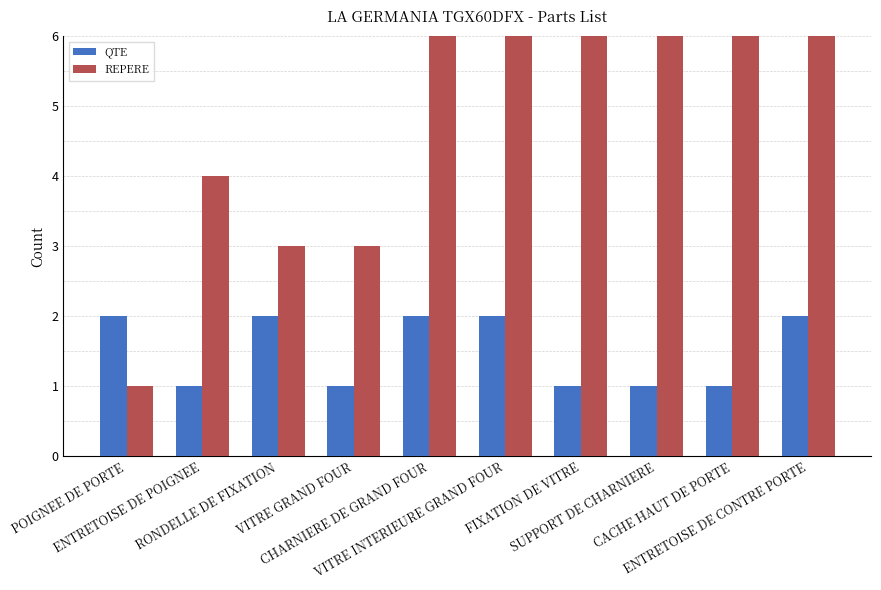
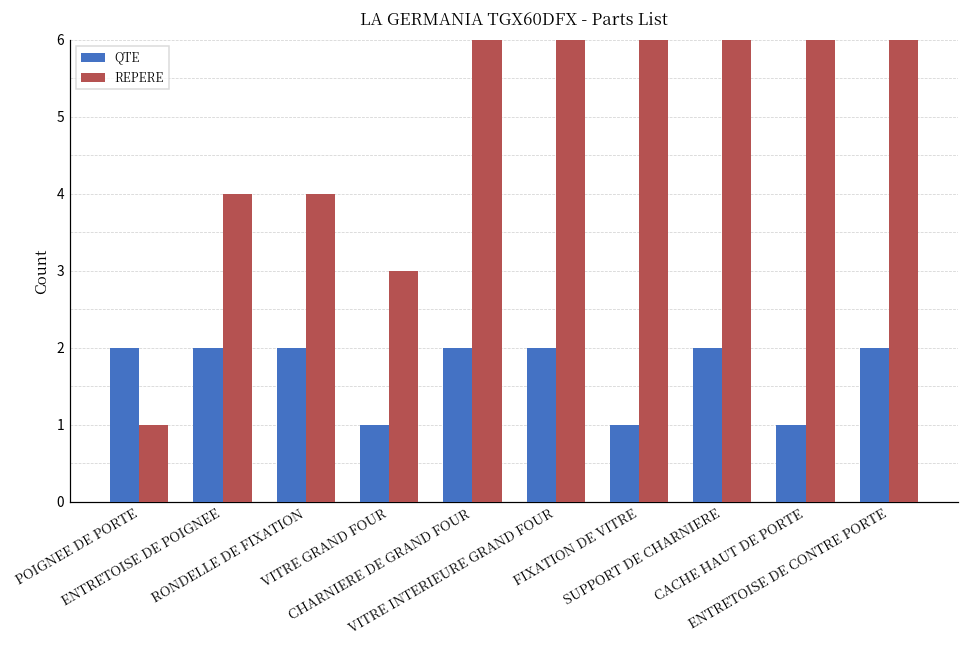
  {
    "QTE": {
      "POIGNEE DE PORTE": 2,
-     "ENTRETOISE DE POIGNEE": 1,
+     "ENTRETOISE DE POIGNEE": 2,
      "RONDELLE DE FIXATION": 2,
      "VITRE GRAND FOUR": 1,
      "CHARNIERE DE GRAND FOUR": 2,
      "VITRE INTERIEURE GRAND FOUR": 2,
      "FIXATION DE VITRE": 1,
-     "SUPPORT DE CHARNIERE": 1,
+     "SUPPORT DE CHARNIERE": 2,
      "CACHE HAUT DE PORTE": 1,
      "ENTRETOISE DE CONTRE PORTE": 2
    },
    "REPERE": {
      "POIGNEE DE PORTE": 1,
      "ENTRETOISE DE POIGNEE": 4,
-     "RONDELLE DE FIXATION": 3,
+     "RONDELLE DE FIXATION": 4,
      "VITRE GRAND FOUR": 3,
      "CHARNIERE DE GRAND FOUR": 6
    }
  }
